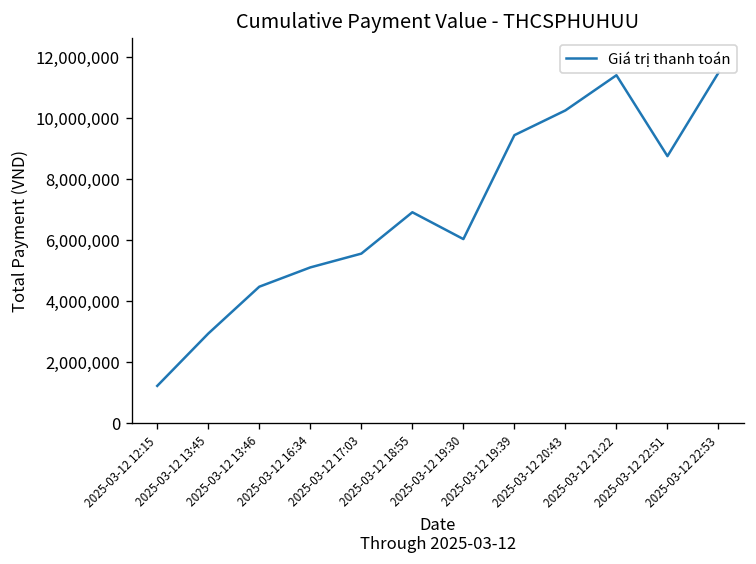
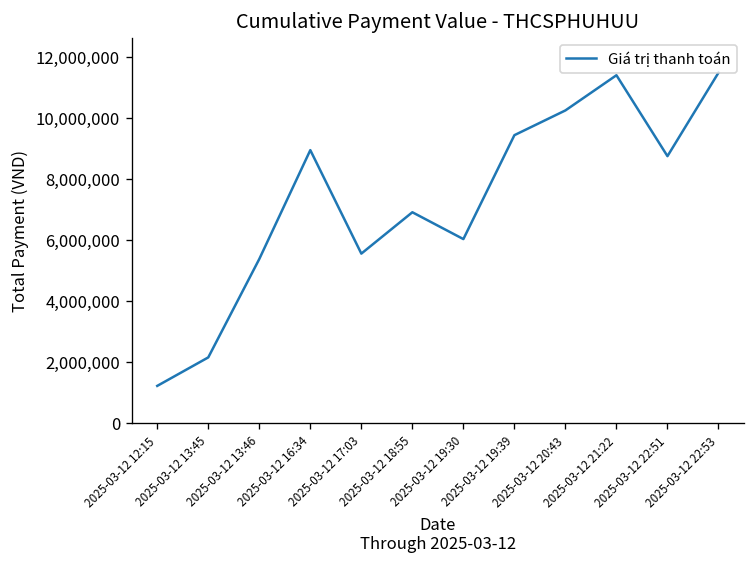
  {
    "2025-03-12 12:15": "1,200,000",
-   "2025-03-12 13:45": "2,900,000",
-   "2025-03-12 13:46": "4,500,000",
-   "2025-03-12 16:34": "5,100,000",
+   "2025-03-12 13:45": "2,200,000",
+   "2025-03-12 13:46": "5,400,000",
+   "2025-03-12 16:34": "9,000,000",
    "2025-03-12 17:03": "5,600,000",
    "2025-03-12 18:55": "6,900,000",
    "2025-03-12 19:30": "6,000,000",
    "2025-03-12 19:39": "9,400,000",
    "2025-03-12 20:43": "10,300,000",
    "2025-03-12 21:22": "11,400,000",
    "2025-03-12 22:51": "8,800,000",
    "2025-03-12 22:53": "11,500,000"
  }
